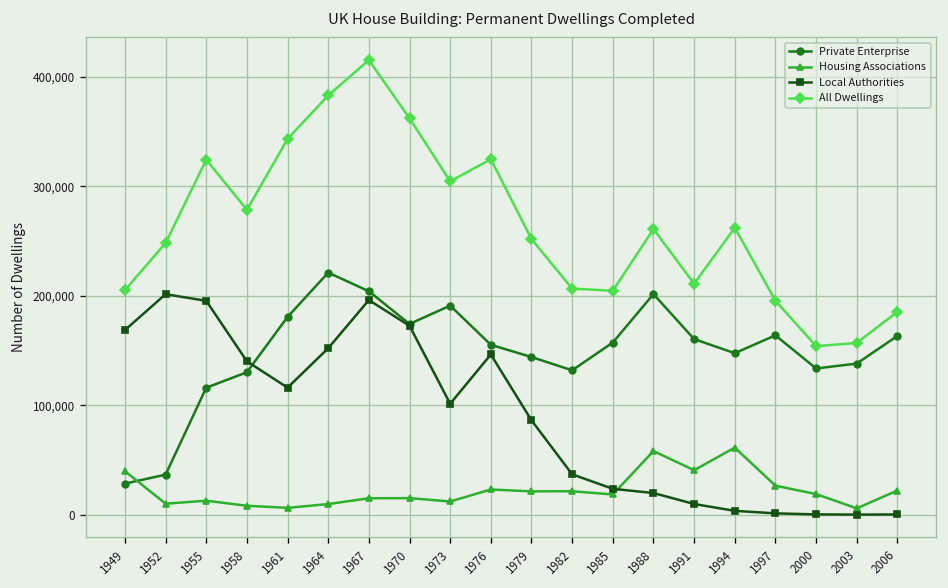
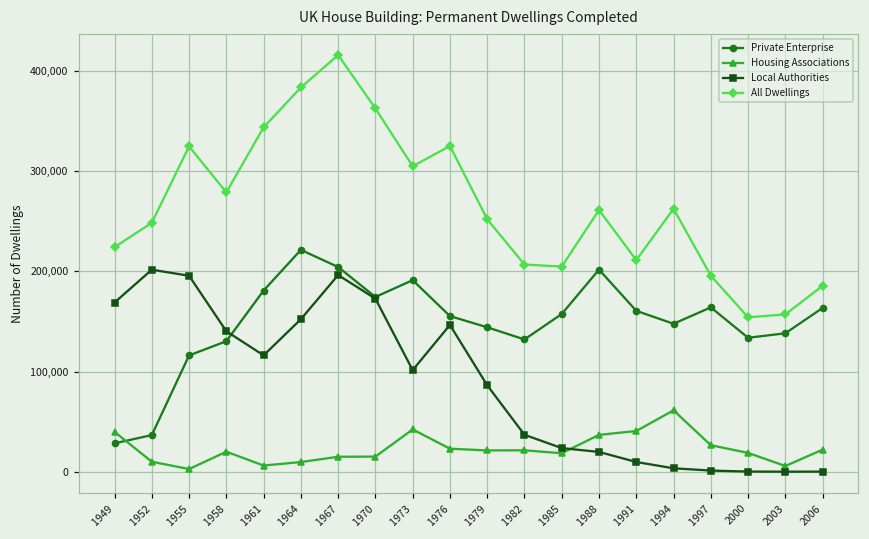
  {
    "Housing Associations": {
      "1949": "40,000",
      "1952": "10,000",
-     "1955": "10,000",
-     "1958": "10,000",
+     "1955": "0",
+     "1958": "20,000",
      "1961": "10,000",
      "1964": "10,000",
      "1967": "20,000",
      "1970": "20,000",
-     "1973": "10,000",
+     "1973": "40,000",
      "1976": "20,000",
      "1979": "20,000",
      "1982": "20,000",
      "1985": "20,000",
-     "1988": "60,000",
+     "1988": "40,000",
      "1991": "40,000",
      "1994": "60,000",
      "1997": "30,000",
      "2000": "20,000",
      "2003": "10,000",
      "2006": "20,000"
    },
    "All Dwellings": {
-     "1949": "210,000",
+     "1949": "220,000",
      "1952": "250,000",
      "1955": "320,000",
      "1958": "280,000",
      "1961": "340,000",
      "1964": "380,000",
      "1967": "420,000",
      "1970": "360,000",
      "1973": "300,000",
      "1976": "320,000",
      "1979": "250,000",
      "1982": "210,000",
      "1985": "200,000",
      "1988": "260,000",
      "1991": "210,000",
      "1994": "260,000",
      "1997": "200,000",
      "2000": "150,000",
      "2003": "160,000",
      "2006": "190,000"
    }
  }
